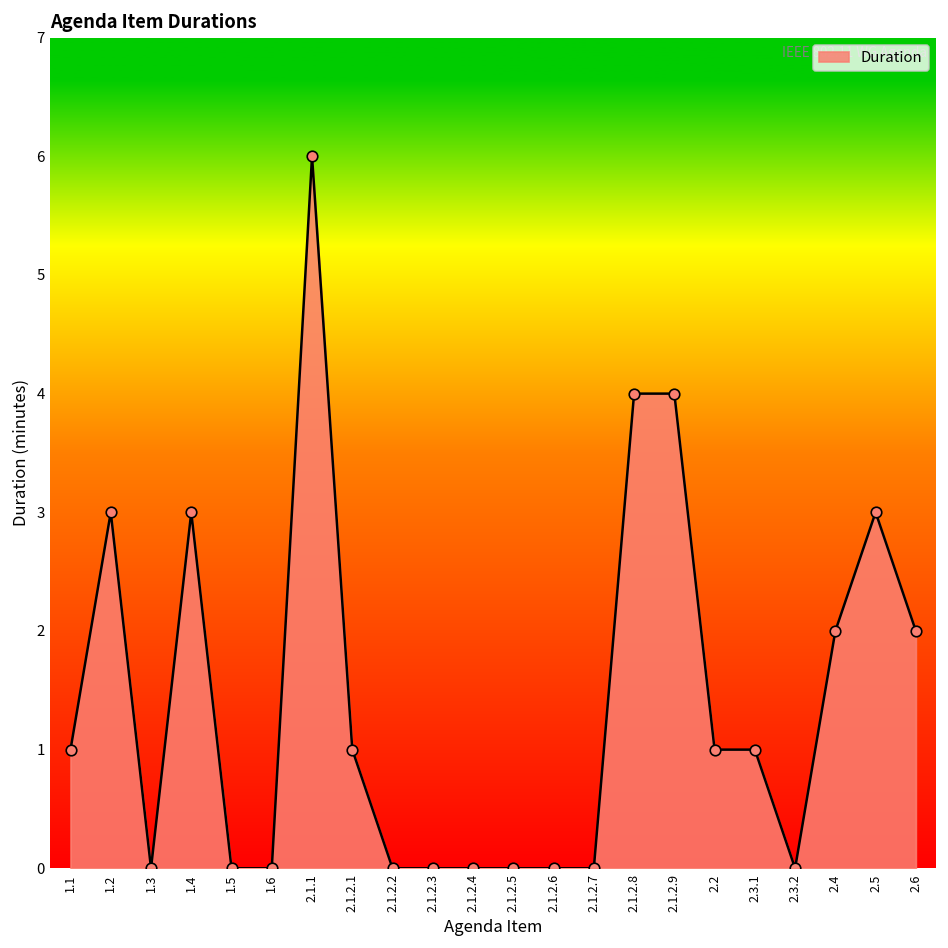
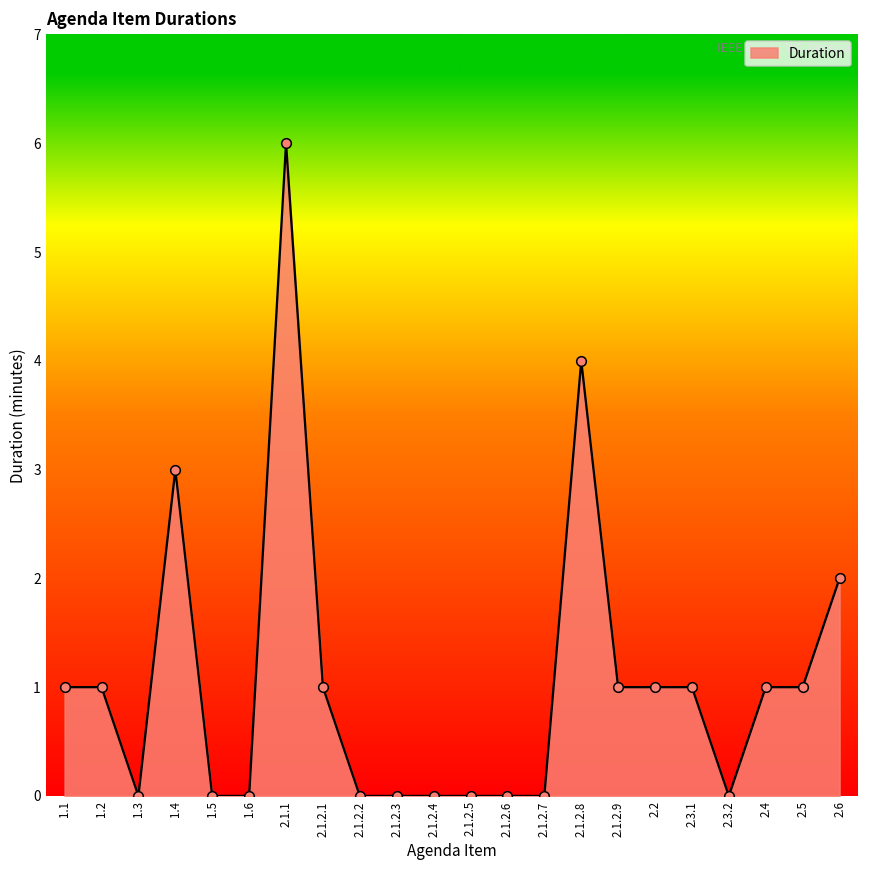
  {
    "1.1": 1,
-   "1.2": 3,
+   "1.2": 1,
    "1.3": 0,
    "1.4": 3,
    "1.5": 0,
    "1.6": 0,
    "2.1.1": 6,
    "2.1.2.1": 1,
    "2.1.2.2": 0,
    "2.1.2.3": 0,
    "2.1.2.4": 0,
    "2.1.2.5": 0,
    "2.1.2.6": 0,
    "2.1.2.7": 0,
    "2.1.2.8": 4,
-   "2.1.2.9": 4,
+   "2.1.2.9": 1,
    "2.2": 1,
    "2.3.1": 1,
    "2.3.2": 0,
-   "2.4": 2,
-   "2.5": 3,
+   "2.4": 1,
+   "2.5": 1,
    "2.6": 2
  }
